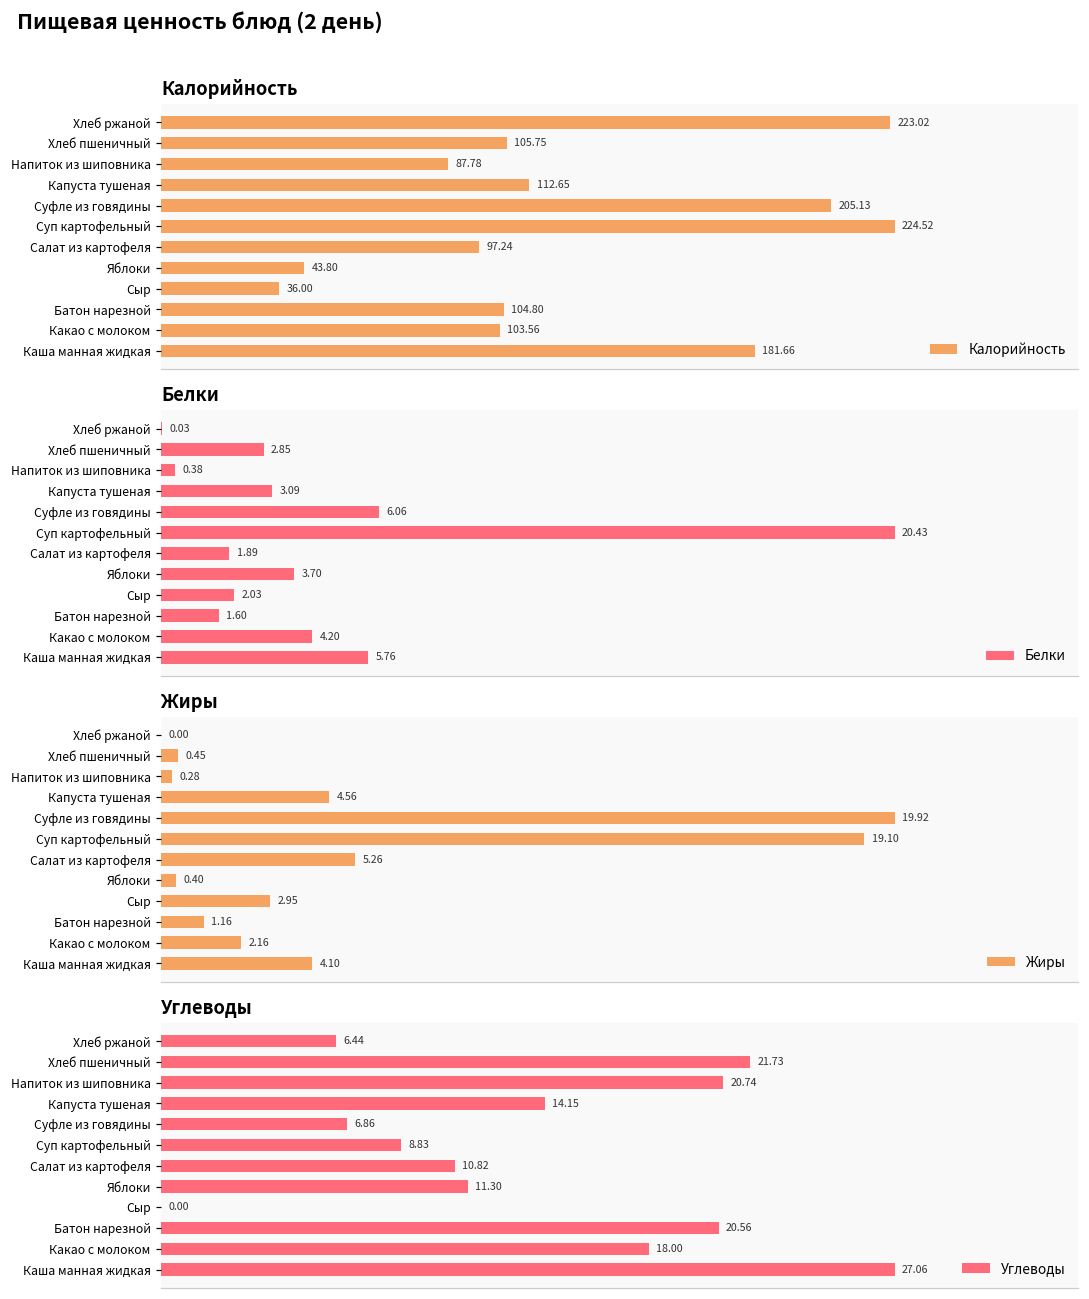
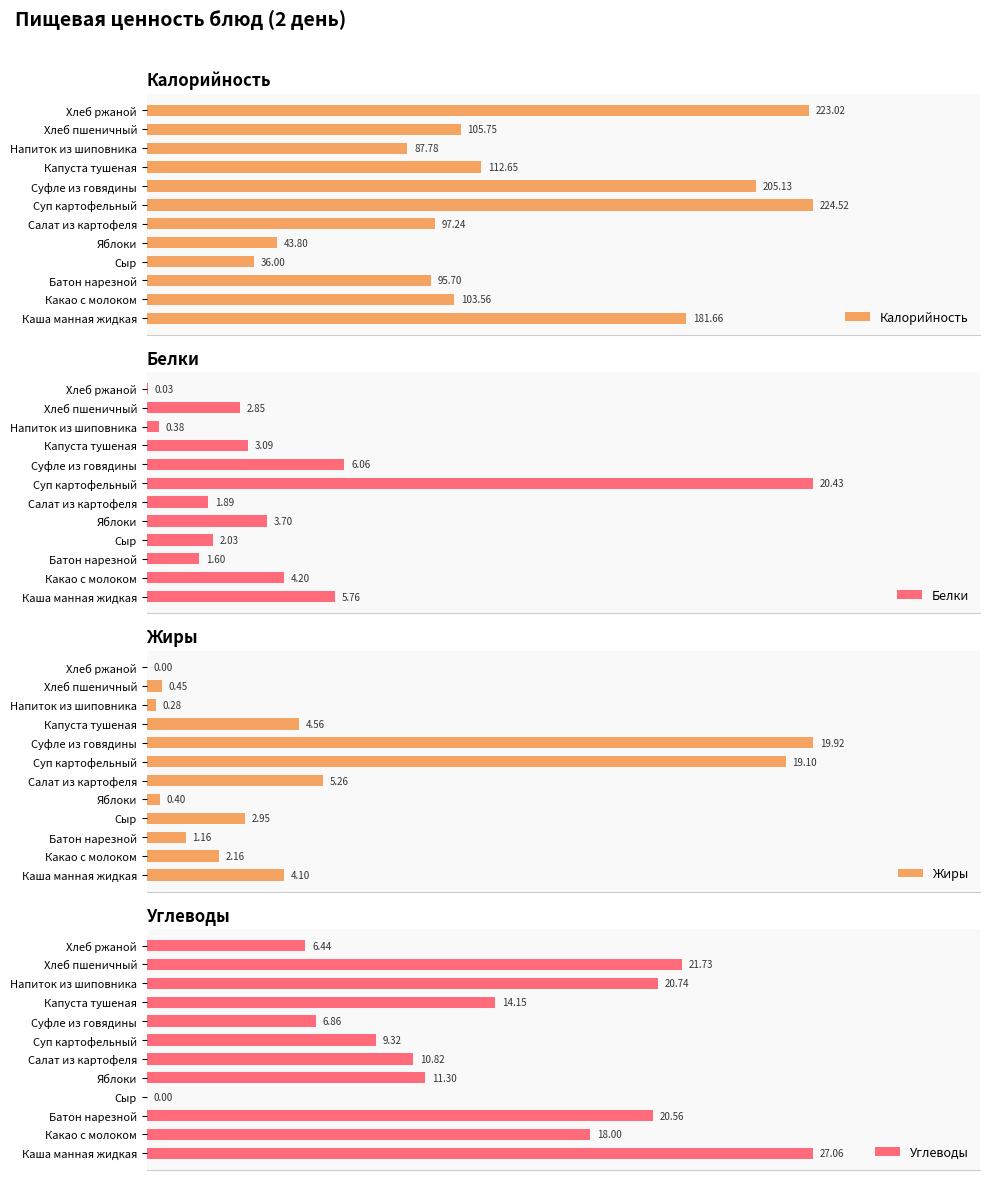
  {
    "Калорийность": {
      "Хлеб ржаной": 223.02,
      "Хлеб пшеничный": 105.75,
      "Напиток из шиповника": 87.78,
      "Капуста тушеная": 112.65,
      "Суфле из говядины": 205.13,
      "Суп картофельный": 224.52,
      "Салат из картофеля": 97.24,
      "Яблоки": 43.80,
      "Сыр": 36.00,
-     "Батон нарезной": 104.80,
+     "Батон нарезной": 95.70,
      "Какао с молоком": 103.56,
      "Каша манная жидкая": 181.66
    },
    "Белки": {
      "Хлеб ржаной": 0.03,
      "Хлеб пшеничный": 2.85,
      "Напиток из шиповника": 0.38,
      "Капуста тушеная": 3.09,
      "Суфле из говядины": 6.06,
      "Суп картофельный": 20.43,
      "Салат из картофеля": 1.89,
      "Яблоки": 3.70,
      "Сыр": 2.03,
      "Батон нарезной": 1.60,
      "Какао с молоком": 4.20,
      "Каша манная жидкая": 5.76
    },
    "Жиры": {
      "Хлеб ржаной": 0.00,
      "Хлеб пшеничный": 0.45,
      "Напиток из шиповника": 0.28,
      "Капуста тушеная": 4.56,
      "Суфле из говядины": 19.92,
      "Суп картофельный": 19.10,
      "Салат из картофеля": 5.26,
      "Яблоки": 0.40,
      "Сыр": 2.95,
      "Батон нарезной": 1.16,
      "Какао с молоком": 2.16,
      "Каша манная жидкая": 4.10
    },
    "Углеводы": {
      "Хлеб ржаной": 6.44,
      "Хлеб пшеничный": 21.73,
      "Напиток из шиповника": 20.74,
      "Капуста тушеная": 14.15,
      "Суфле из говядины": 6.86,
-     "Суп картофельный": 8.83,
+     "Суп картофельный": 9.32,
      "Салат из картофеля": 10.82,
      "Яблоки": 11.30,
      "Сыр": 0.00,
      "Батон нарезной": 20.56,
      "Какао с молоком": 18.00,
      "Каша манная жидкая": 27.06
    }
  }
